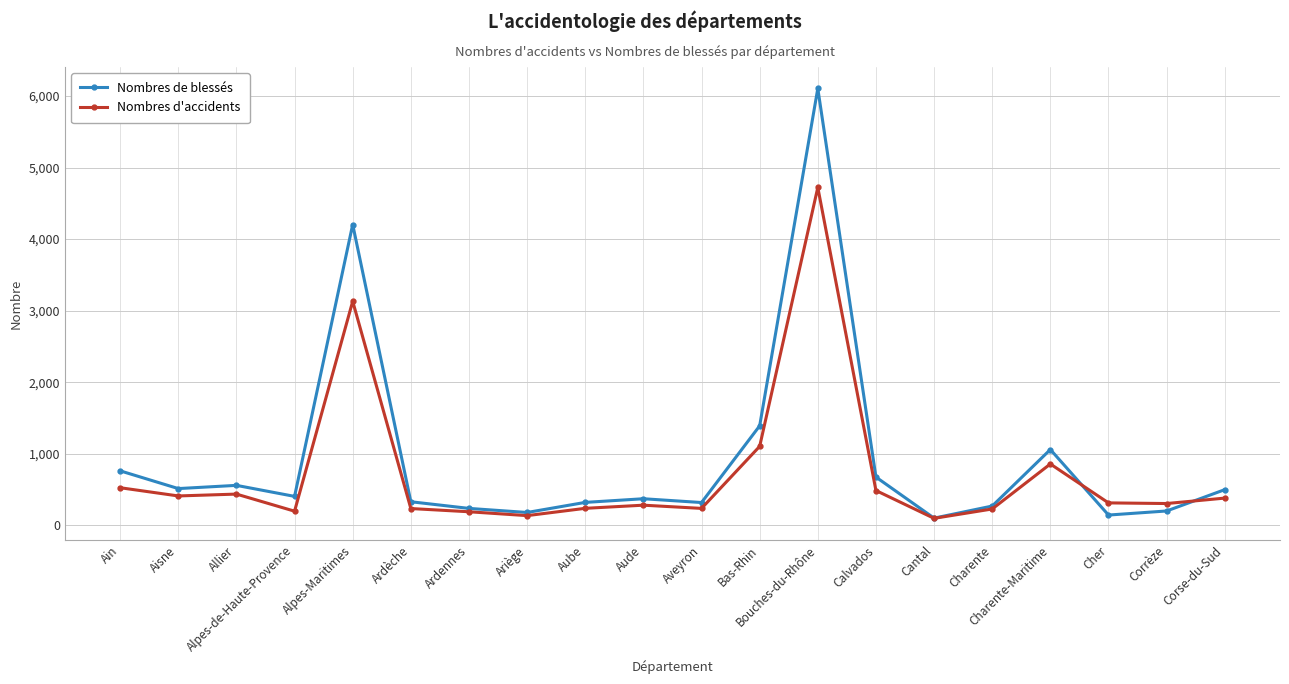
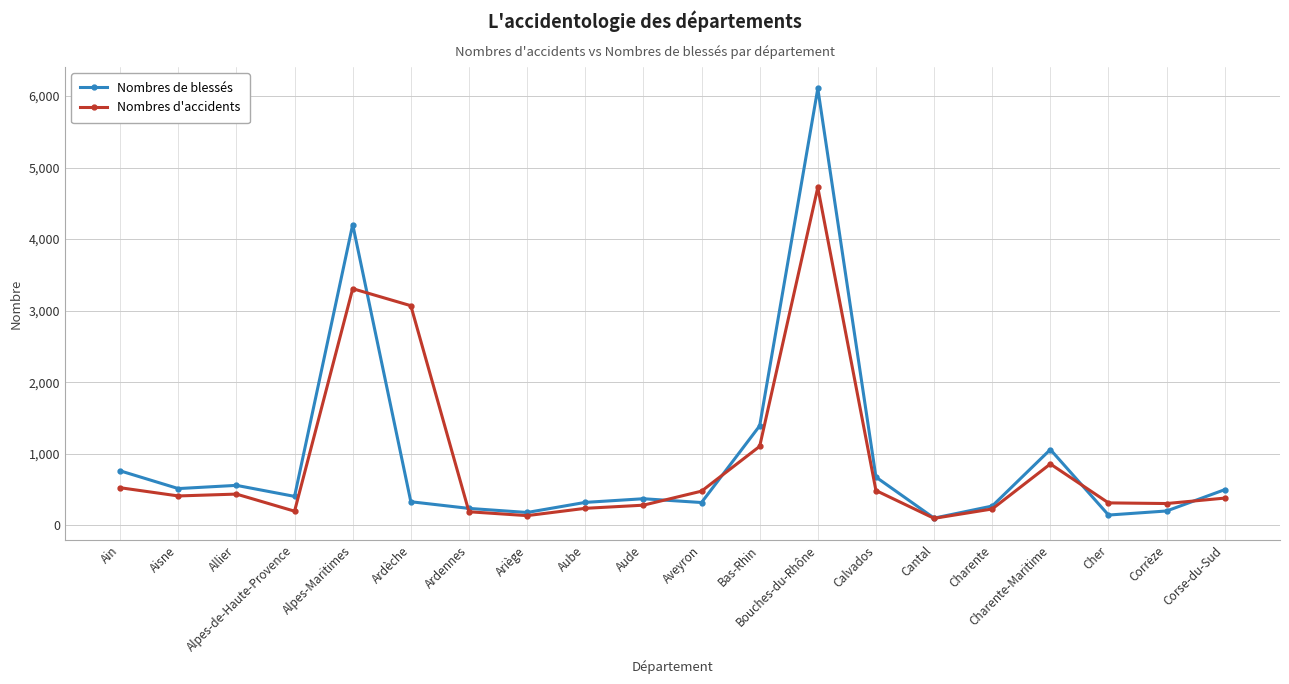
  {
    "Nombres de blessés": {
      "Ain": "800",
      "Aisne": "500",
      "Allier": "600",
      "Alpes-de-Haute-Provence": "400",
      "Alpes-Maritimes": "4,200",
      "Ardèche": "300",
      "Ardennes": "200",
      "Ariège": "200",
      "Aube": "300",
      "Aude": "400",
      "Aveyron": "300",
      "Bas-Rhin": "1,400",
      "Bouches-du-Rhône": "6,100",
      "Calvados": "700",
      "Charente": "300",
      "Charente-Maritime": "1,100",
      "Cher": "100",
      "Corrèze": "200",
      "Corse-du-Sud": "500"
    },
    "Nombres d'accidents": {
      "Ain": "500",
      "Aisne": "400",
      "Allier": "400",
      "Alpes-de-Haute-Provence": "200",
-     "Alpes-Maritimes": "3,100",
-     "Ardèche": "200",
+     "Alpes-Maritimes": "3,300",
+     "Ardèche": "3,100",
      "Ardennes": "200",
      "Ariège": "100",
      "Aube": "200",
      "Aude": "300",
-     "Aveyron": "200",
+     "Aveyron": "500",
      "Bas-Rhin": "1,100",
      "Bouches-du-Rhône": "4,700",
      "Calvados": "500",
      "Charente": "200",
      "Charente-Maritime": "900",
      "Cher": "300",
      "Corrèze": "300",
      "Corse-du-Sud": "400"
    }
  }
